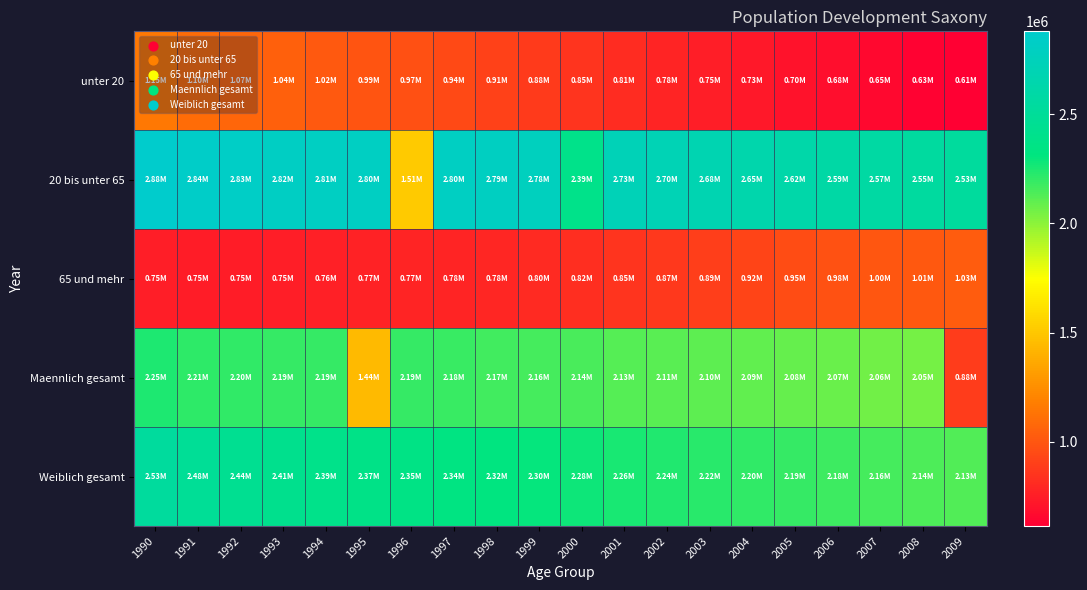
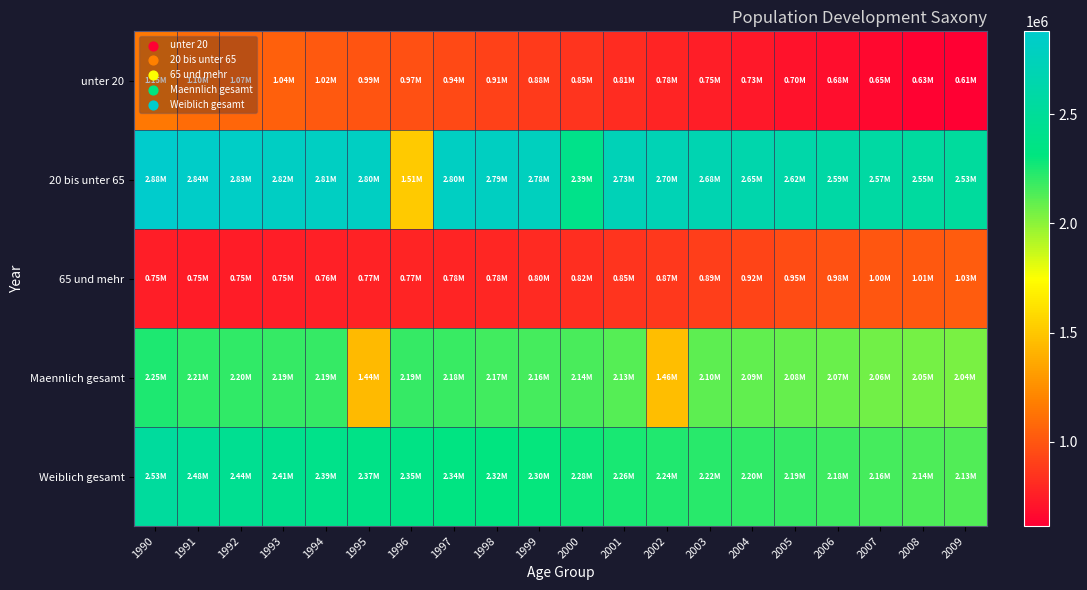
  {
    "unter 20": {
      "1993": "1.04M",
      "1994": "1.02M",
      "1995": "0.99M",
      "1996": "0.97M",
      "1997": "0.94M",
      "1998": "0.91M",
      "1999": "0.88M",
      "2000": "0.85M",
      "2001": "0.81M",
      "2002": "0.78M",
      "2003": "0.75M",
      "2004": "0.73M",
      "2005": "0.70M",
      "2006": "0.68M",
      "2007": "0.65M",
      "2008": "0.63M",
      "2009": "0.61M"
    },
    "20 bis unter 65": {
      "1990": "2.88M",
      "1991": "2.84M",
      "1992": "2.83M",
      "1993": "2.82M",
      "1994": "2.81M",
      "1995": "2.80M",
      "1996": "1.51M",
      "1997": "2.80M",
      "1998": "2.79M",
      "1999": "2.78M",
      "2000": "2.39M",
      "2001": "2.73M",
      "2002": "2.70M",
      "2003": "2.68M",
      "2004": "2.65M",
      "2005": "2.62M",
      "2006": "2.59M",
      "2007": "2.57M",
      "2008": "2.55M",
      "2009": "2.53M"
    },
    "65 und mehr": {
      "1990": "0.75M",
      "1991": "0.75M",
      "1992": "0.75M",
      "1993": "0.75M",
      "1994": "0.76M",
      "1995": "0.77M",
      "1996": "0.77M",
      "1997": "0.78M",
      "1998": "0.78M",
      "1999": "0.80M",
      "2000": "0.82M",
      "2001": "0.85M",
      "2002": "0.87M",
      "2003": "0.89M",
      "2004": "0.92M",
      "2005": "0.95M",
      "2006": "0.98M",
      "2007": "1.00M",
      "2008": "1.01M",
      "2009": "1.03M"
    },
    "Maennlich gesamt": {
      "1990": "2.25M",
      "1991": "2.21M",
      "1992": "2.20M",
      "1993": "2.19M",
      "1994": "2.19M",
      "1995": "1.44M",
      "1996": "2.19M",
      "1997": "2.18M",
      "1998": "2.17M",
      "1999": "2.16M",
      "2000": "2.14M",
      "2001": "2.13M",
-     "2002": "2.11M",
+     "2002": "1.46M",
      "2003": "2.10M",
      "2004": "2.09M",
      "2005": "2.08M",
      "2006": "2.07M",
      "2007": "2.06M",
      "2008": "2.05M",
-     "2009": "0.88M"
+     "2009": "2.04M"
    },
    "Weiblich gesamt": {
      "1990": "2.53M",
      "1991": "2.48M",
      "1992": "2.44M",
      "1993": "2.41M",
      "1994": "2.39M",
      "1995": "2.37M",
      "1996": "2.35M",
      "1997": "2.34M",
      "1998": "2.32M",
      "1999": "2.30M",
      "2000": "2.28M",
      "2001": "2.26M",
      "2002": "2.24M",
      "2003": "2.22M",
      "2004": "2.20M",
      "2005": "2.19M",
      "2006": "2.18M",
      "2007": "2.16M",
      "2008": "2.14M",
      "2009": "2.13M"
    }
  }
